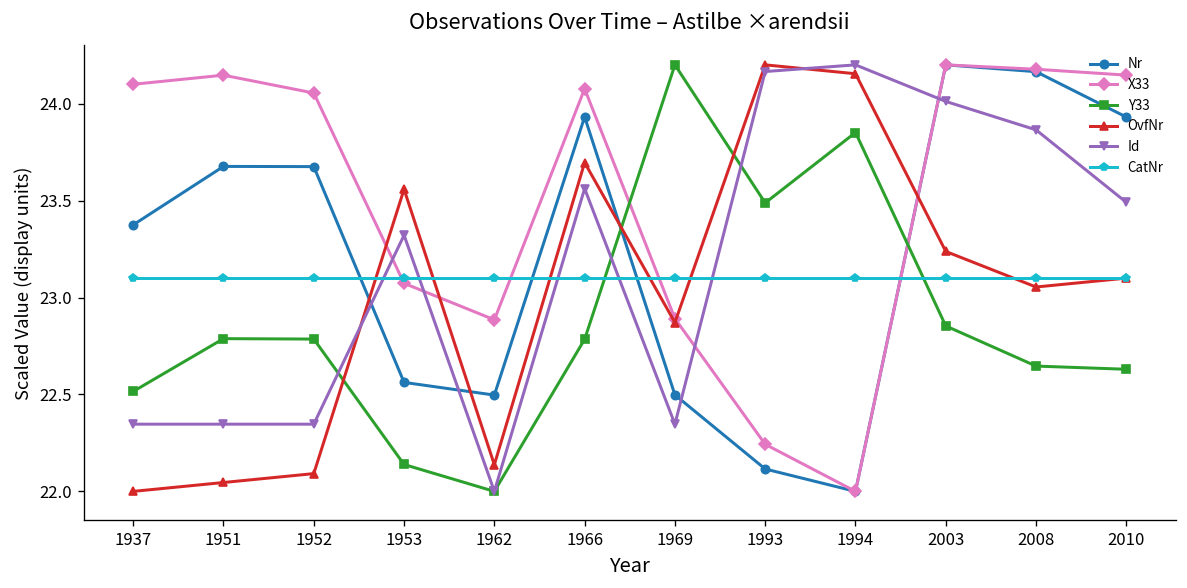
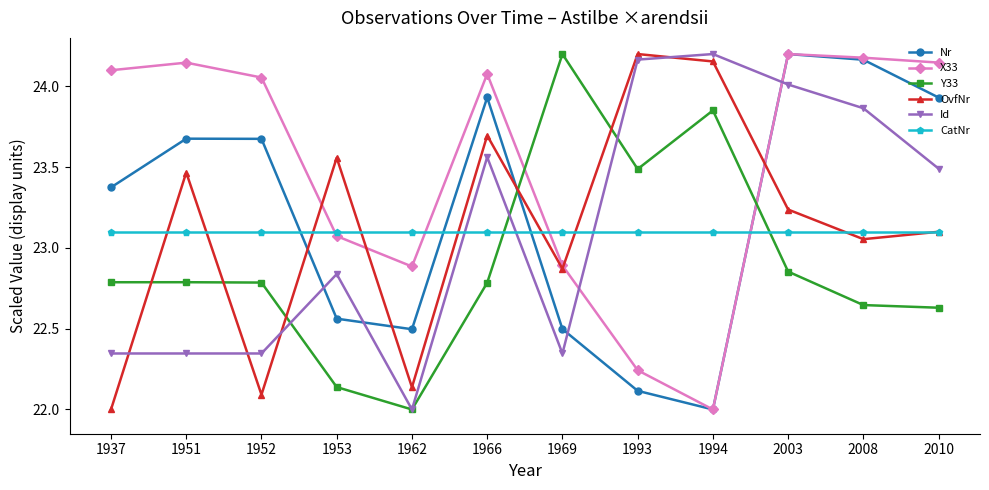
  {
    "Nr": {
      "1937": 23.37,
      "1951": 23.68,
      "1952": 23.68,
      "1953": 22.56,
      "1962": 22.50,
      "1966": 23.93,
      "1969": 22.50,
      "1993": 22.12,
      "2010": 23.93
    },
    "X33": {
      "1937": 24.10,
      "1951": 24.15,
      "1952": 24.05,
      "1953": 23.07,
      "1962": 22.89,
      "1966": 24.08,
      "1969": 22.89,
      "1993": 22.24,
      "2010": 24.15
    },
    "Y33": {
-     "1937": 22.52,
+     "1937": 22.79,
      "1951": 22.79,
      "1952": 22.79,
      "1953": 22.14,
      "1966": 22.78,
      "1969": 24.20,
      "1993": 23.49,
      "1994": 23.85,
      "2003": 22.85,
      "2008": 22.65,
      "2010": 22.63
    },
    "OvfNr": {
      "1937": 22.00,
-     "1951": 22.05,
+     "1951": 23.47,
      "1952": 22.09,
      "1953": 23.56,
      "1962": 22.14,
      "1966": 23.70,
      "1969": 22.87,
      "1993": 24.20,
      "1994": 24.15,
      "2003": 23.24,
      "2008": 23.05
    },
    "Id": {
      "1937": 22.35,
      "1951": 22.35,
      "1952": 22.35,
-     "1953": 23.32,
+     "1953": 22.84,
      "1966": 23.56,
      "1969": 22.35,
      "1993": 24.17,
      "1994": 24.20,
      "2003": 24.01,
      "2008": 23.86,
      "2010": 23.49
    },
    "CatNr": {
      "1937": 23.10,
      "1951": 23.10,
      "1952": 23.10,
      "1953": 23.10,
      "1962": 23.10,
      "1966": 23.10,
      "1969": 23.10,
      "1993": 23.10,
      "1994": 23.10,
      "2003": 23.10,
      "2008": 23.10
    }
  }
